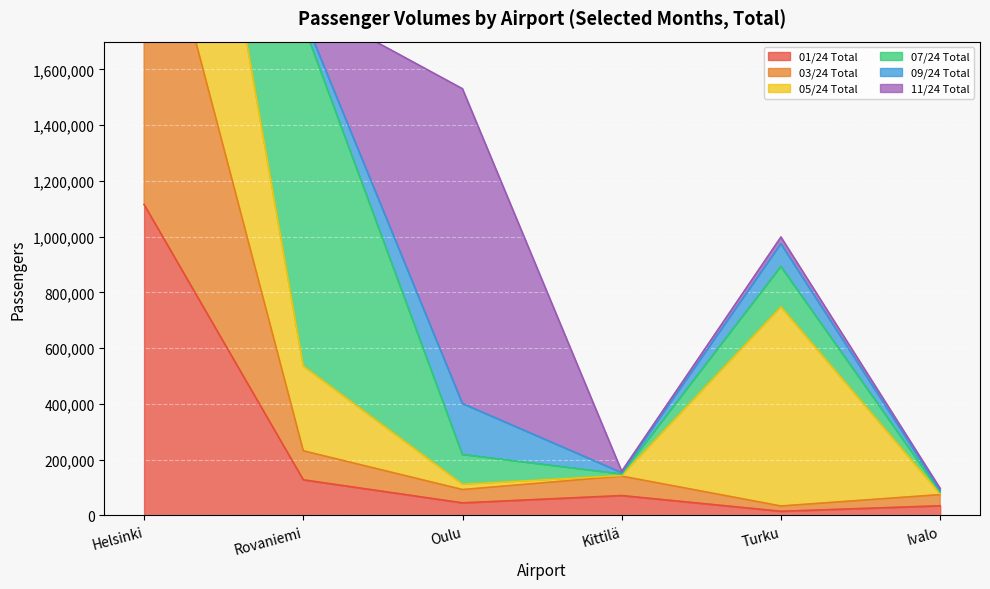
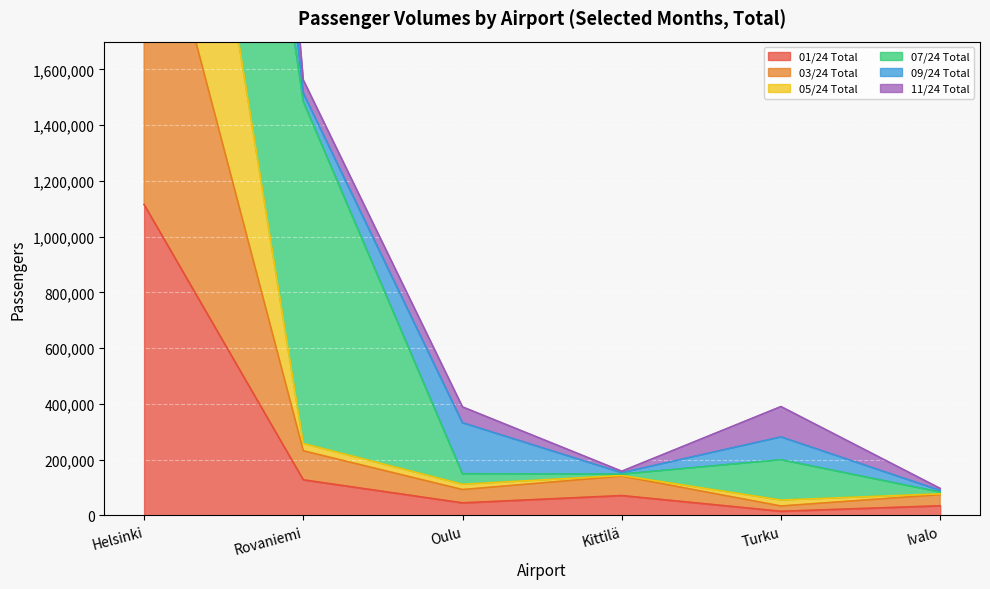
  {
    "05/24 Total": {
-     "Rovaniemi": "300,000",
+     "Rovaniemi": "30,000",
      "Oulu": "20,000",
-     "Turku": "710,000"
+     "Turku": "20,000"
    },
    "07/24 Total": {
-     "Oulu": "110,000",
+     "Oulu": "40,000",
      "Turku": "140,000"
    },
    "09/24 Total": {
      "Oulu": "180,000",
      "Turku": "80,000"
    },
    "11/24 Total": {
-     "Oulu": "1,130,000",
-     "Turku": "20,000"
+     "Oulu": "60,000",
+     "Turku": "110,000"
    }
  }
